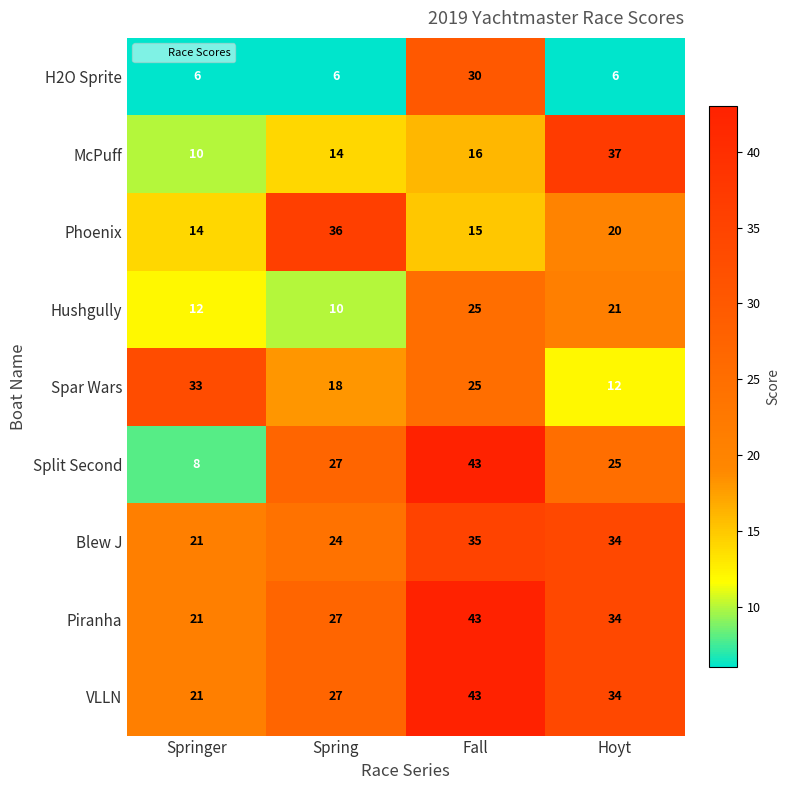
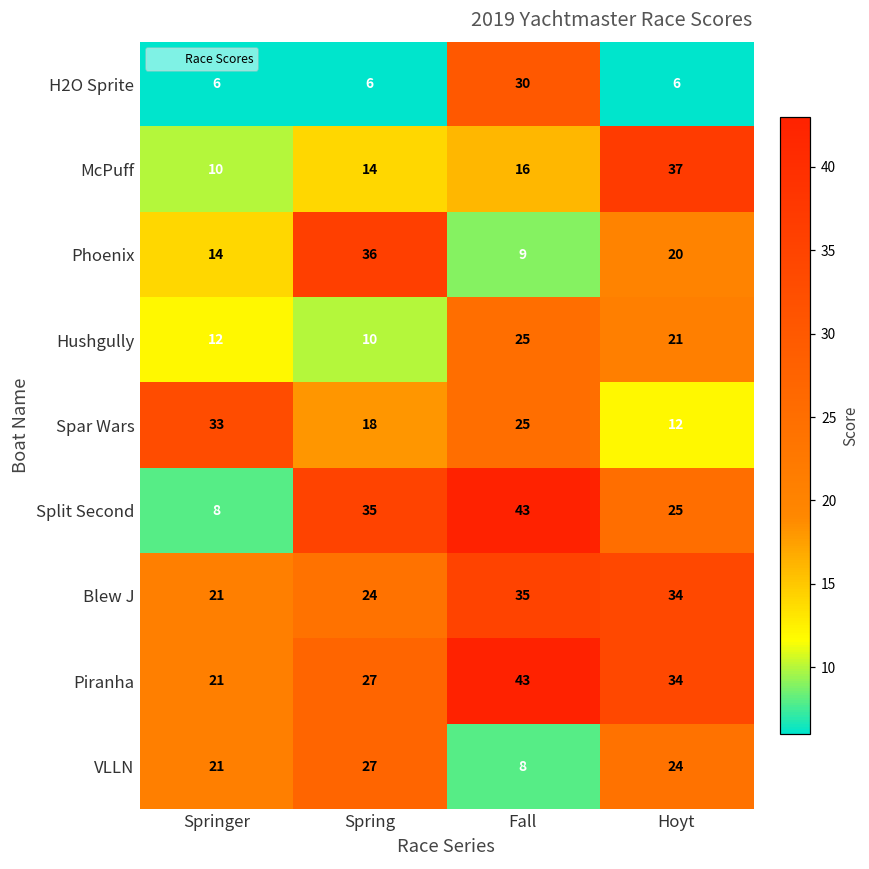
  {
    "H2O Sprite": {
      "Springer": 6,
      "Spring": 6,
      "Fall": 30,
      "Hoyt": 6
    },
    "McPuff": {
      "Springer": 10,
      "Spring": 14,
      "Fall": 16,
      "Hoyt": 37
    },
    "Phoenix": {
      "Springer": 14,
      "Spring": 36,
-     "Fall": 15,
+     "Fall": 9,
      "Hoyt": 20
    },
    "Hushgully": {
      "Springer": 12,
      "Spring": 10,
      "Fall": 25,
      "Hoyt": 21
    },
    "Spar Wars": {
      "Springer": 33,
      "Spring": 18,
      "Fall": 25,
      "Hoyt": 12
    },
    "Split Second": {
      "Springer": 8,
-     "Spring": 27,
+     "Spring": 35,
      "Fall": 43,
      "Hoyt": 25
    },
    "Blew J": {
      "Springer": 21,
      "Spring": 24,
      "Fall": 35,
      "Hoyt": 34
    },
    "Piranha": {
      "Springer": 21,
      "Spring": 27,
      "Fall": 43,
      "Hoyt": 34
    },
    "VLLN": {
      "Springer": 21,
      "Spring": 27,
-     "Fall": 43,
-     "Hoyt": 34
+     "Fall": 8,
+     "Hoyt": 24
    }
  }
